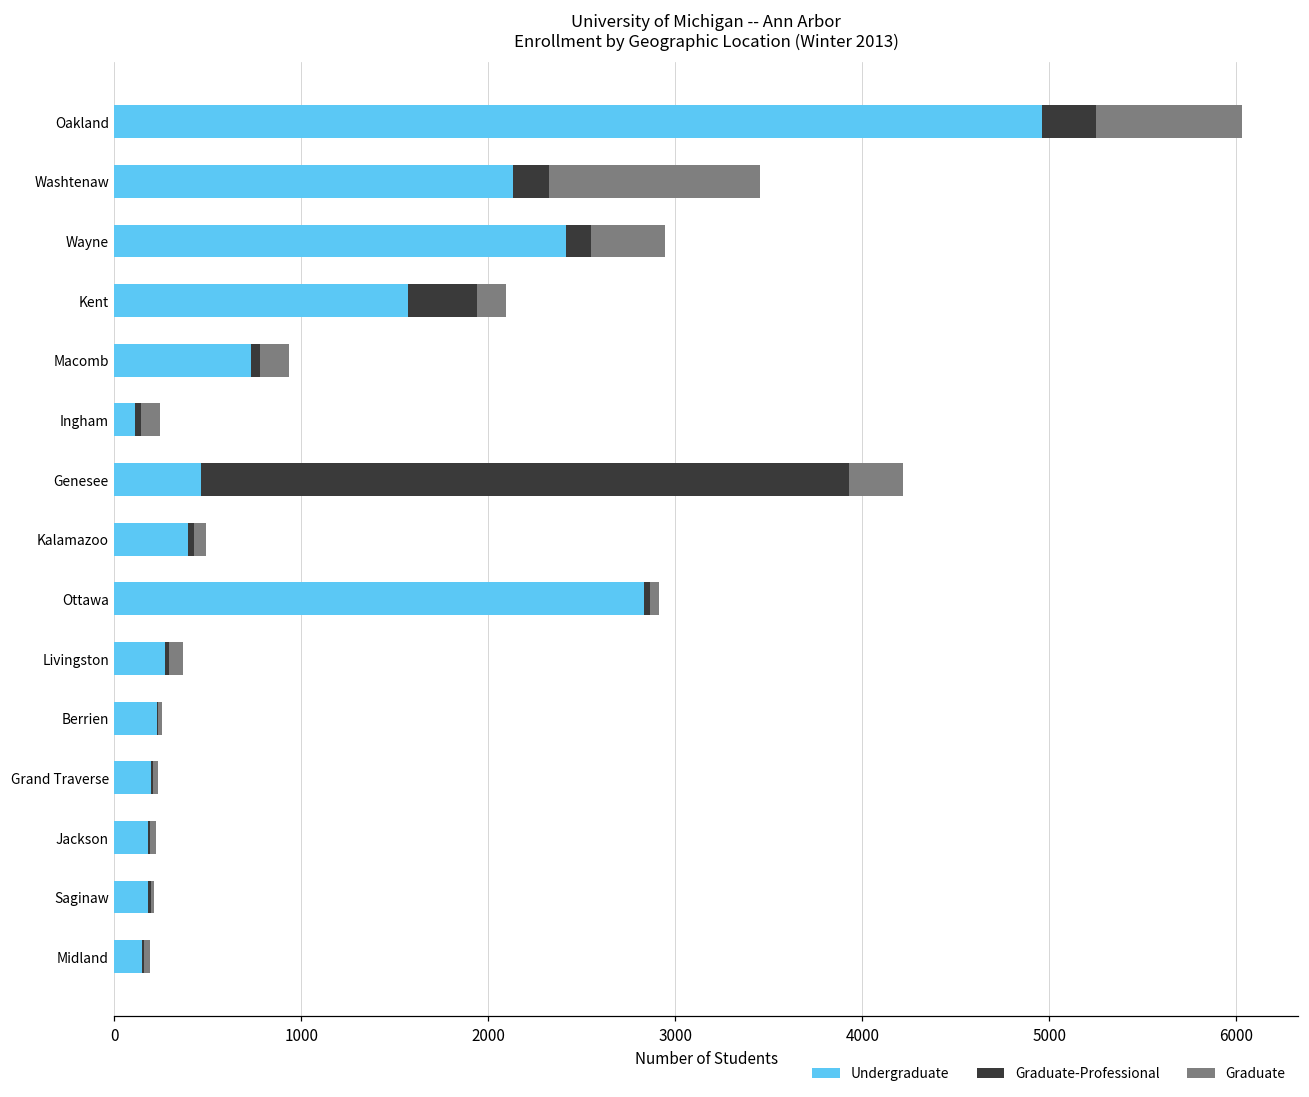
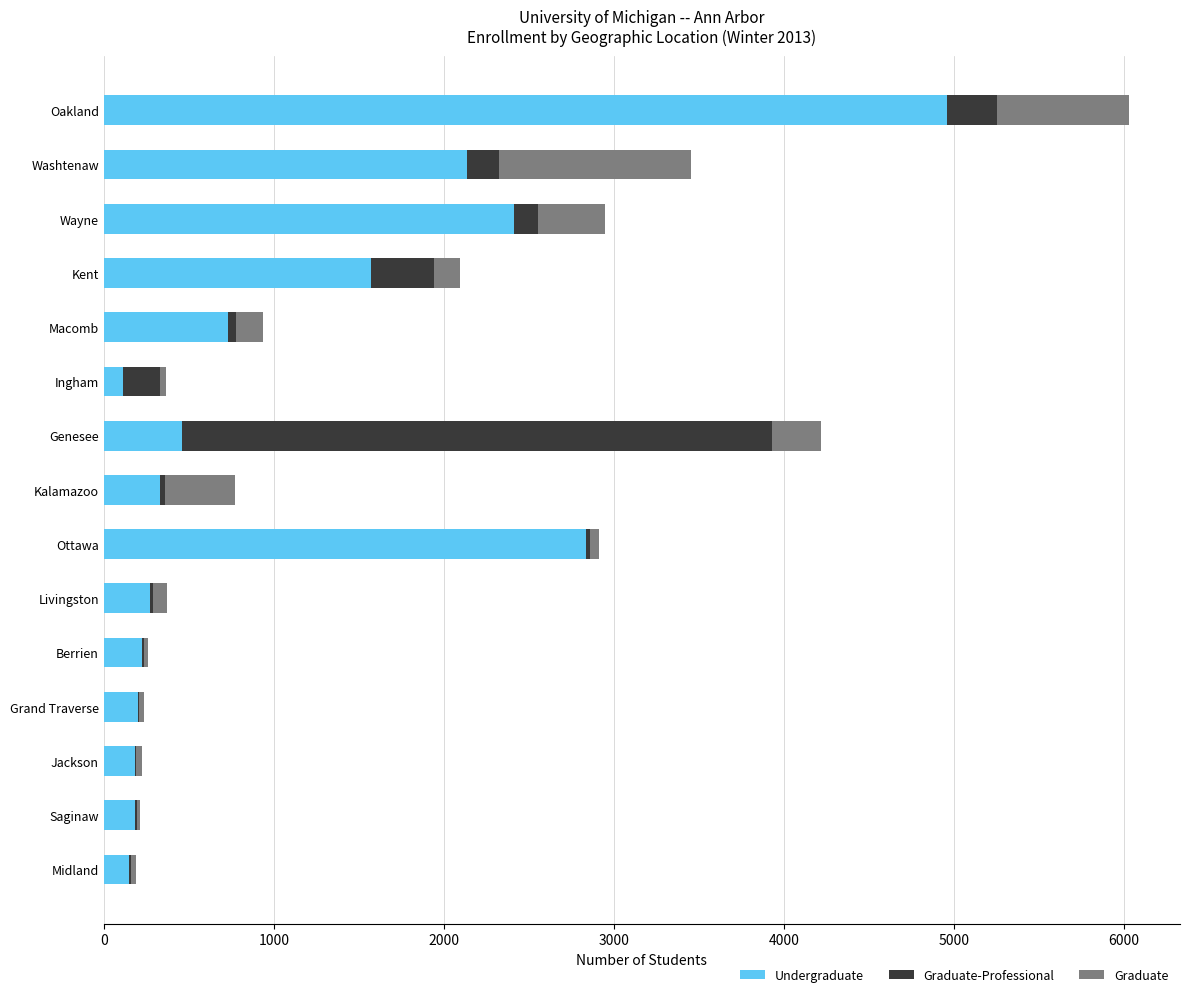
  {
    "Undergraduate": {
      "Oakland": 4960,
      "Washtenaw": 2130,
      "Wayne": 2420,
      "Kent": 1570,
      "Macomb": 730,
      "Ingham": 110,
      "Genesee": 460,
-     "Kalamazoo": 400,
+     "Kalamazoo": 330,
      "Ottawa": 2830,
      "Livingston": 270,
      "Berrien": 230,
      "Grand Traverse": 200,
      "Jackson": 180,
      "Saginaw": 180,
      "Midland": 150
    },
    "Graduate-Professional": {
      "Oakland": 290,
      "Washtenaw": 190,
      "Wayne": 140,
      "Kent": 370,
      "Macomb": 50,
-     "Ingham": 30,
+     "Ingham": 220,
      "Genesee": 3470,
      "Kalamazoo": 30,
      "Ottawa": 30,
      "Livingston": 20
    },
    "Graduate": {
      "Oakland": 780,
      "Washtenaw": 1130,
      "Wayne": 400,
      "Kent": 150,
      "Macomb": 160,
-     "Ingham": 100,
+     "Ingham": 40,
      "Genesee": 290,
-     "Kalamazoo": 60,
+     "Kalamazoo": 410,
      "Ottawa": 50,
      "Livingston": 80,
      "Berrien": 20,
      "Grand Traverse": 30,
      "Jackson": 30,
      "Saginaw": 20,
      "Midland": 30
    }
  }
